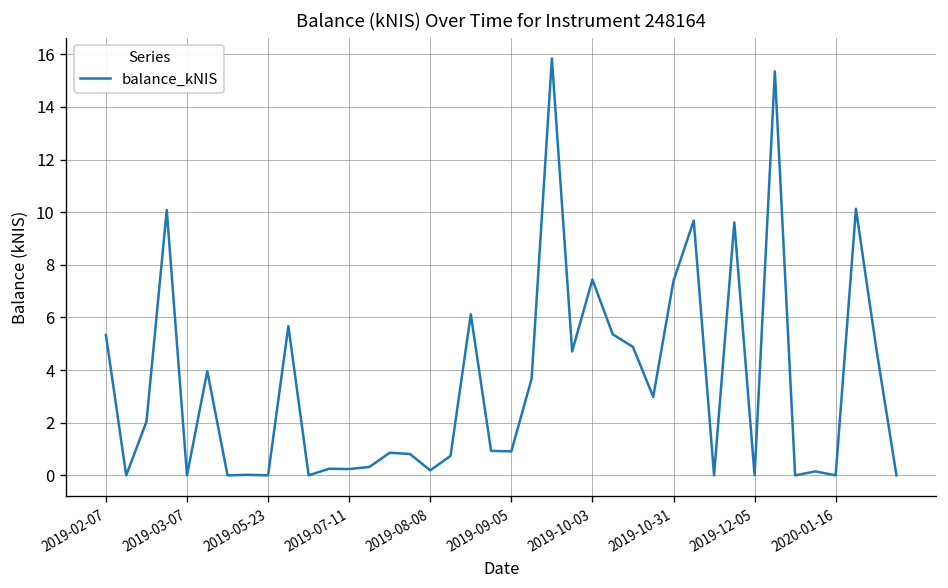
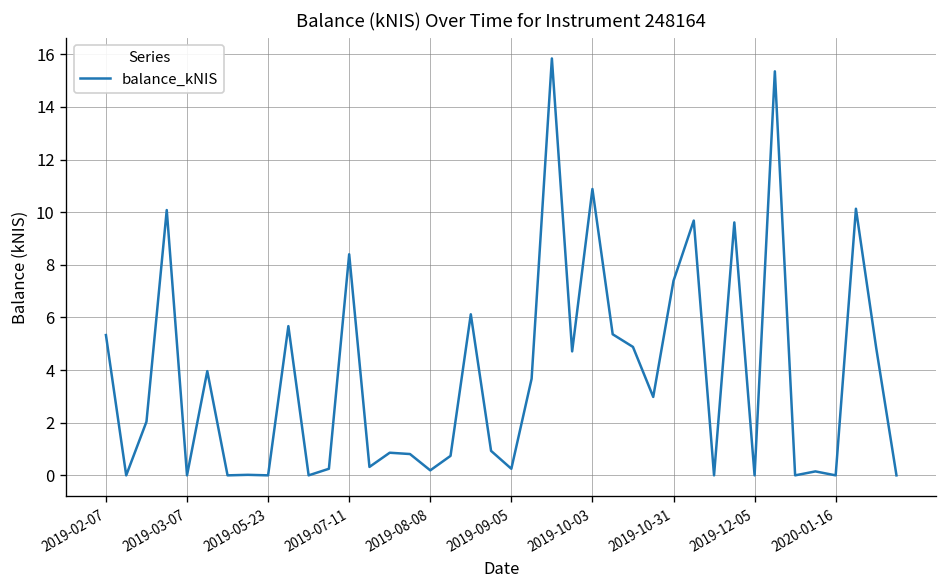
  {
    "2019-02-07": 5.3,
    "2019-03-07": 0.0,
    "2019-05-23": 0.0,
-   "2019-07-11": 0.2,
+   "2019-07-11": 8.4,
    "2019-08-08": 0.2,
-   "2019-09-05": 0.9,
-   "2019-10-03": 7.4,
+   "2019-09-05": 0.3,
+   "2019-10-03": 10.9,
    "2019-10-31": 7.4,
    "2019-12-05": 0.0,
    "2020-01-16": 0.0
  }
